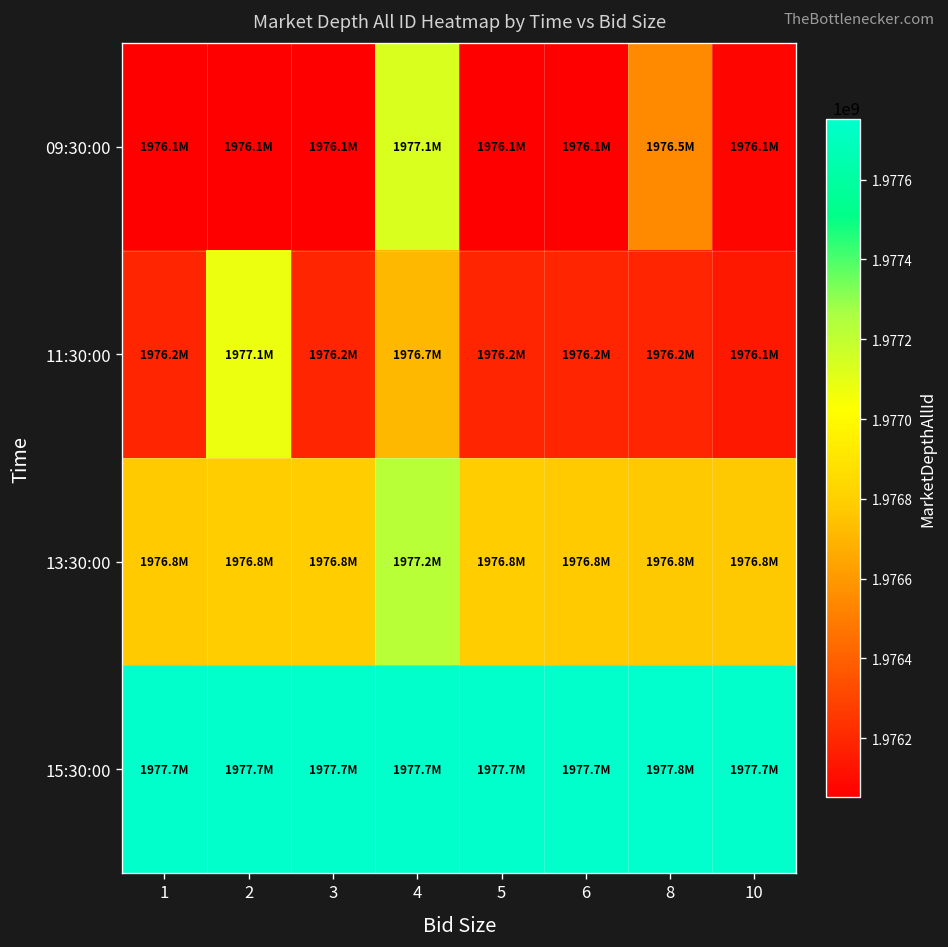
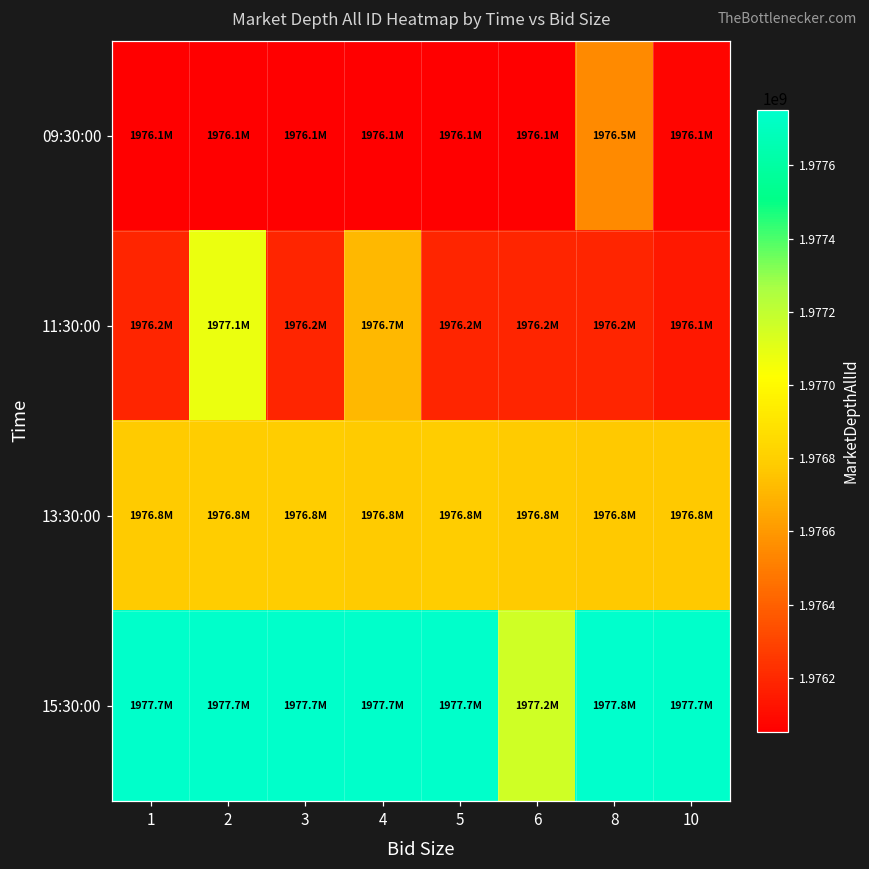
  {
    "09:30:00": {
      "1": "1976.1M",
      "2": "1976.1M",
      "3": "1976.1M",
-     "4": "1977.1M",
+     "4": "1976.1M",
      "5": "1976.1M",
      "6": "1976.1M",
      "8": "1976.5M",
      "10": "1976.1M"
    },
    "11:30:00": {
      "1": "1976.2M",
      "2": "1977.1M",
      "3": "1976.2M",
      "4": "1976.7M",
      "5": "1976.2M",
      "6": "1976.2M",
      "8": "1976.2M",
      "10": "1976.1M"
    },
    "13:30:00": {
      "1": "1976.8M",
      "2": "1976.8M",
      "3": "1976.8M",
-     "4": "1977.2M",
+     "4": "1976.8M",
      "5": "1976.8M",
      "6": "1976.8M",
      "8": "1976.8M",
      "10": "1976.8M"
    },
    "15:30:00": {
      "1": "1977.7M",
      "2": "1977.7M",
      "3": "1977.7M",
      "4": "1977.7M",
      "5": "1977.7M",
-     "6": "1977.7M",
+     "6": "1977.2M",
      "8": "1977.8M",
      "10": "1977.7M"
    }
  }
